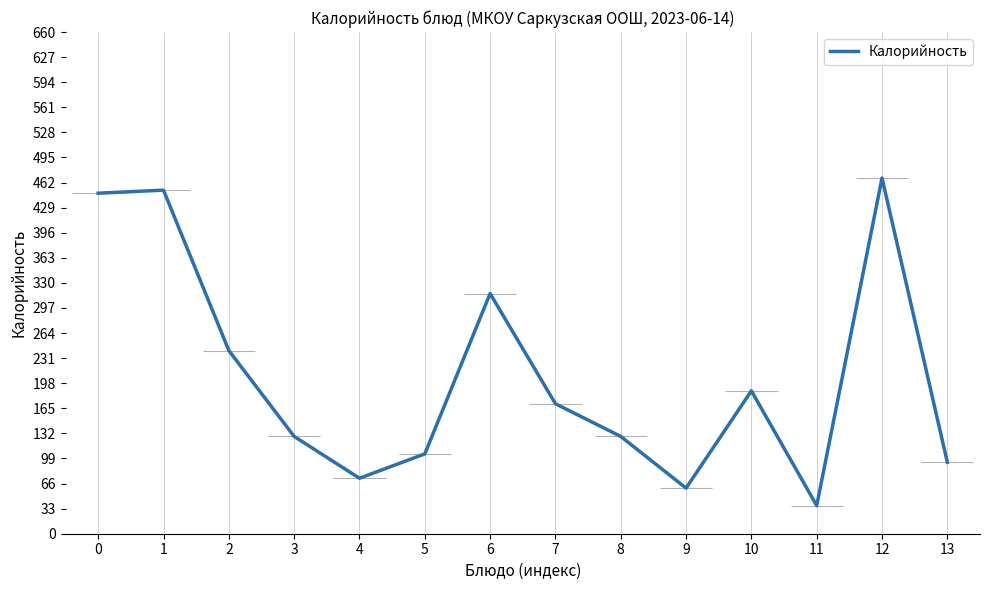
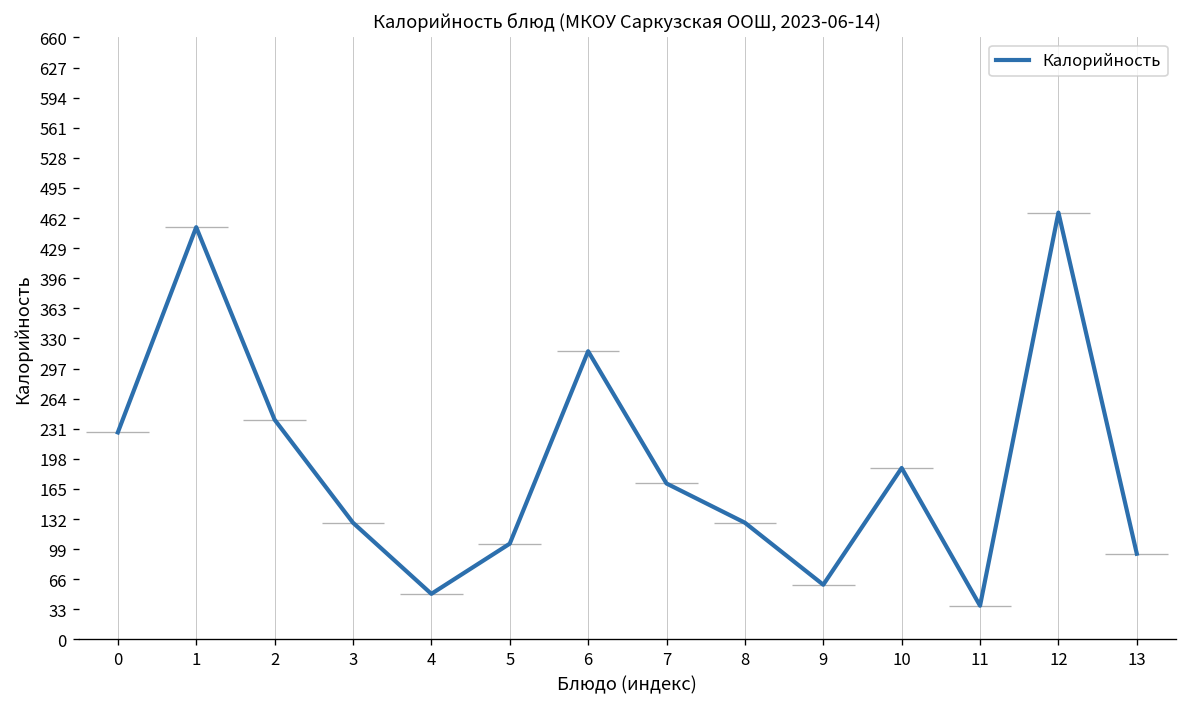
  {
-   "0": 450,
+   "0": 230,
    "1": 450,
    "2": 240,
    "3": 130,
-   "4": 70,
+   "4": 50,
    "5": 110,
    "6": 320,
    "7": 170,
    "8": 130,
    "9": 60,
    "10": 190,
    "11": 40,
    "12": 470,
    "13": 90
  }
